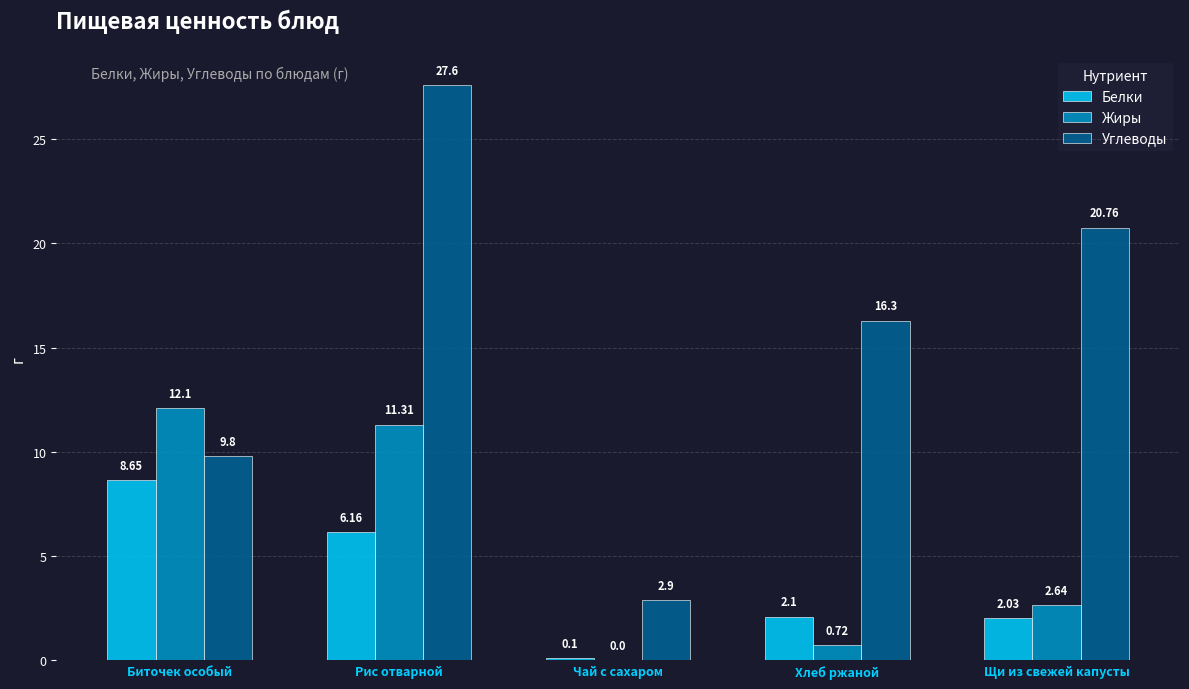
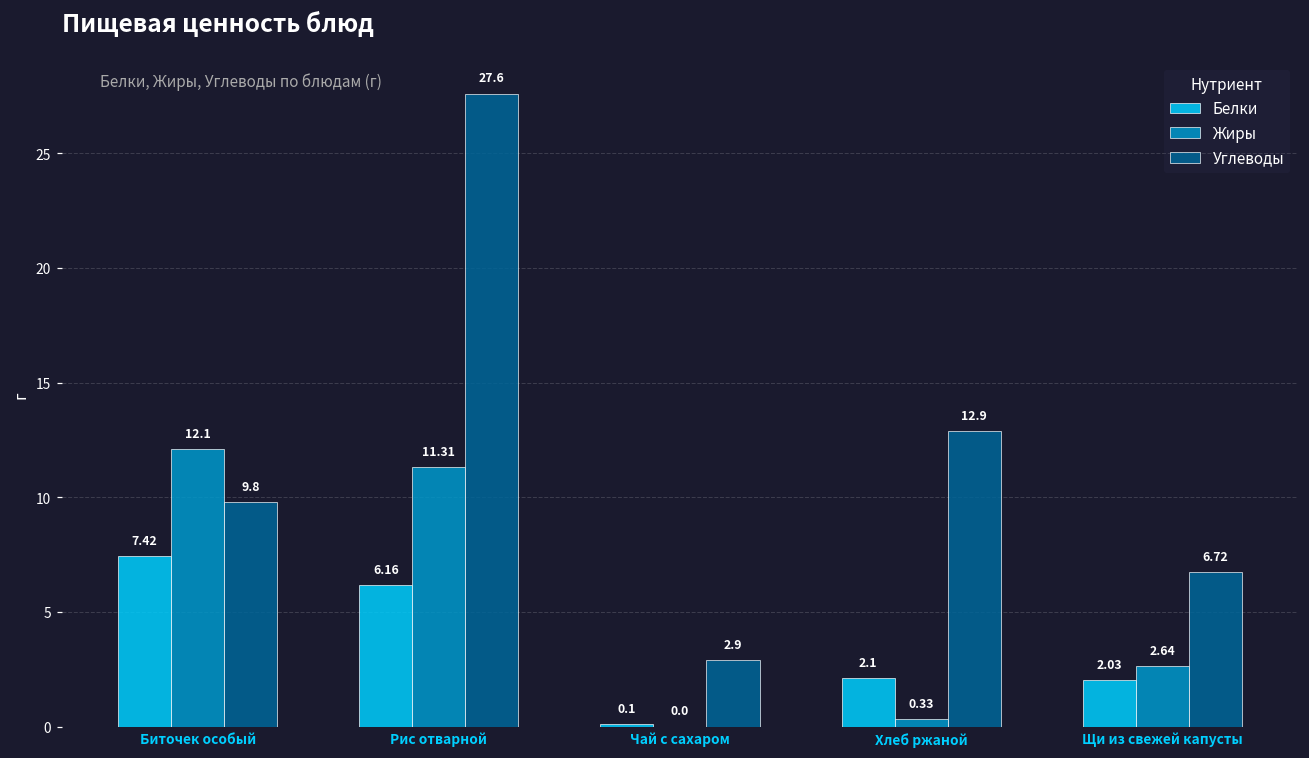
  {
    "Белки": {
-     "Биточек особый": 8.65,
+     "Биточек особый": 7.42,
      "Рис отварной": 6.16,
      "Чай с сахаром": 0.1,
      "Хлеб ржаной": 2.1,
      "Щи из свежей капусты": 2.03
    },
    "Жиры": {
      "Биточек особый": 12.1,
      "Рис отварной": 11.31,
      "Чай с сахаром": 0.0,
-     "Хлеб ржаной": 0.72,
+     "Хлеб ржаной": 0.33,
      "Щи из свежей капусты": 2.64
    },
    "Углеводы": {
      "Биточек особый": 9.8,
      "Рис отварной": 27.6,
      "Чай с сахаром": 2.9,
-     "Хлеб ржаной": 16.3,
-     "Щи из свежей капусты": 20.76
+     "Хлеб ржаной": 12.9,
+     "Щи из свежей капусты": 6.72
    }
  }
